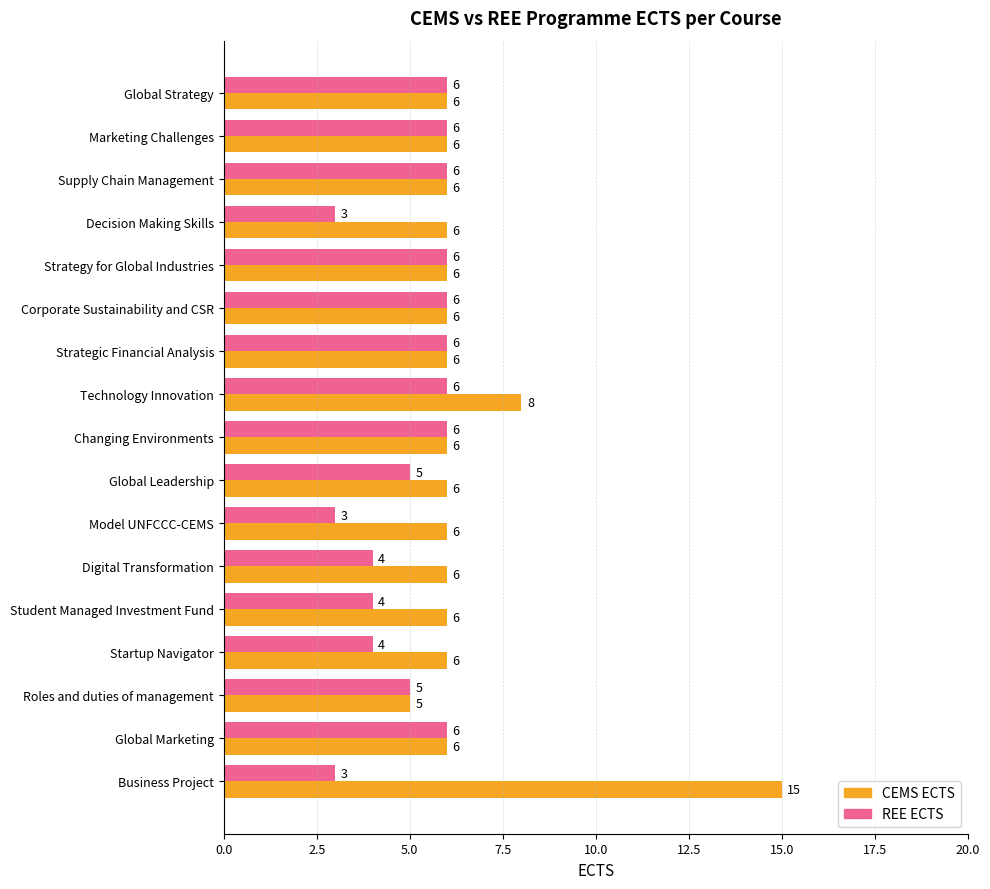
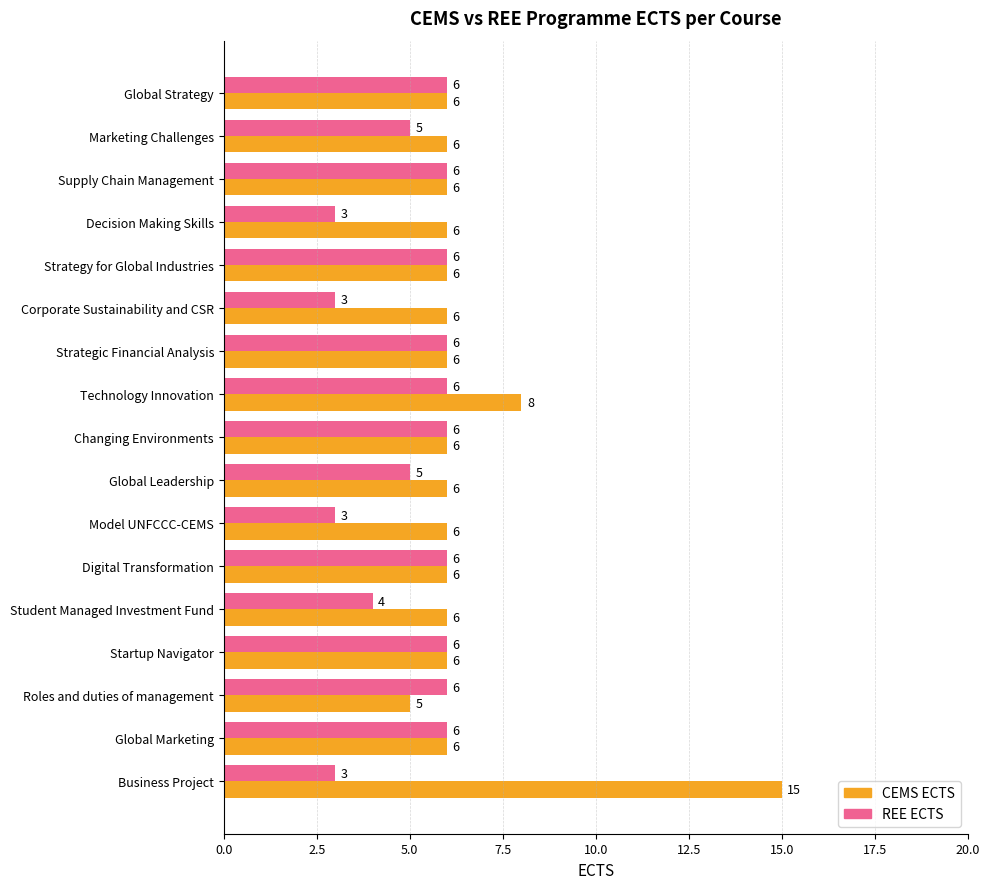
  {
    "CEMS ECTS": {
      "Global Strategy": 6,
      "Marketing Challenges": 6,
      "Supply Chain Management": 6,
      "Decision Making Skills": 6,
      "Strategy for Global Industries": 6,
      "Corporate Sustainability and CSR": 6,
      "Strategic Financial Analysis": 6,
      "Technology Innovation": 8,
      "Changing Environments": 6,
      "Global Leadership": 6,
      "Model UNFCCC-CEMS": 6,
      "Digital Transformation": 6,
      "Student Managed Investment Fund": 6,
      "Startup Navigator": 6,
      "Roles and duties of management": 5,
      "Global Marketing": 6,
      "Business Project": 15
    },
    "REE ECTS": {
      "Global Strategy": 6,
-     "Marketing Challenges": 6,
+     "Marketing Challenges": 5,
      "Supply Chain Management": 6,
      "Decision Making Skills": 3,
      "Strategy for Global Industries": 6,
-     "Corporate Sustainability and CSR": 6,
+     "Corporate Sustainability and CSR": 3,
      "Strategic Financial Analysis": 6,
      "Technology Innovation": 6,
      "Changing Environments": 6,
      "Global Leadership": 5,
      "Model UNFCCC-CEMS": 3,
-     "Digital Transformation": 4,
+     "Digital Transformation": 6,
      "Student Managed Investment Fund": 4,
-     "Startup Navigator": 4,
-     "Roles and duties of management": 5,
+     "Startup Navigator": 6,
+     "Roles and duties of management": 6,
      "Global Marketing": 6,
      "Business Project": 3
    }
  }
